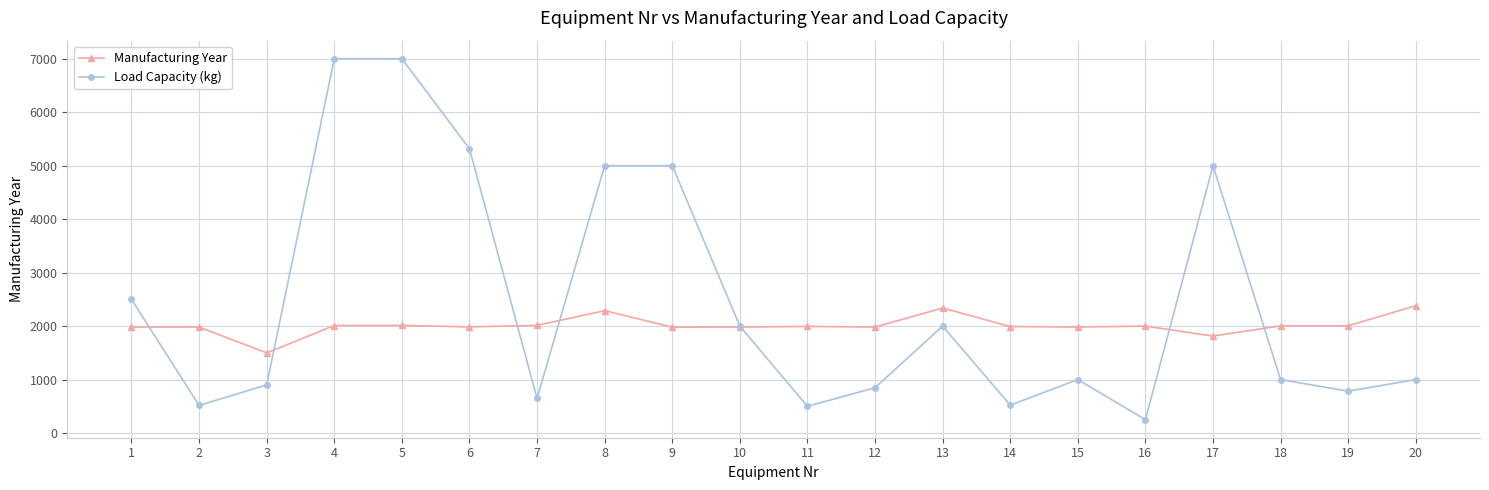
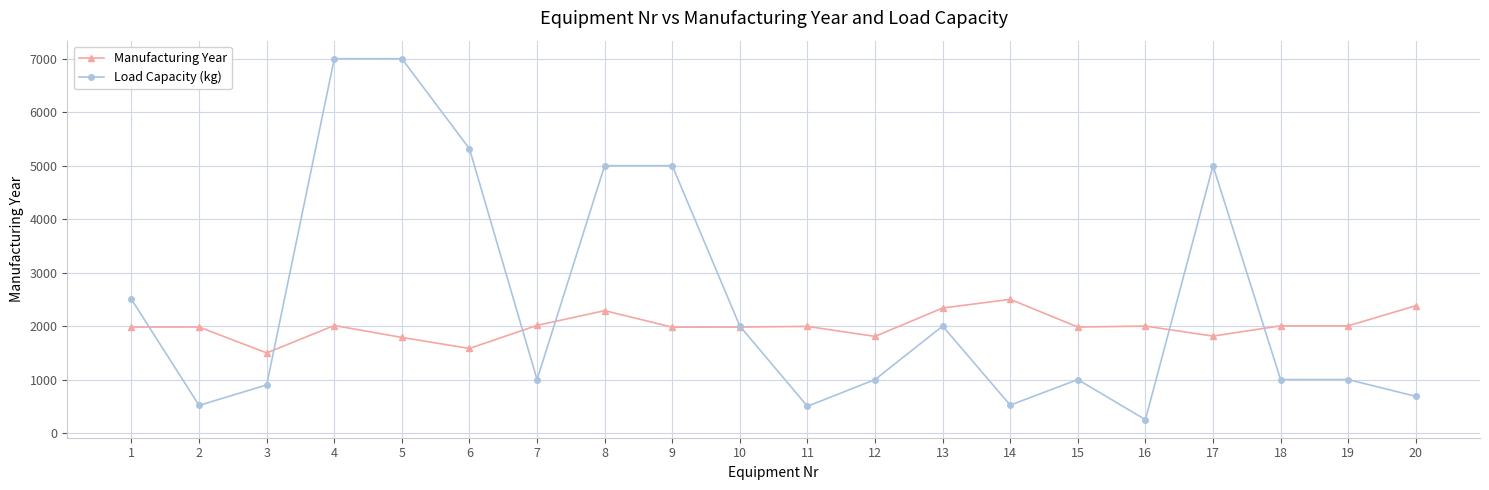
  {
    "Manufacturing Year": {
      "1": 2000,
      "2": 2000,
      "3": 1500,
      "4": 2000,
-     "5": 2000,
-     "6": 2000,
+     "5": 1800,
+     "6": 1600,
      "7": 2000,
      "8": 2300,
      "9": 2000,
      "11": 2000,
-     "12": 2000,
+     "12": 1800,
      "13": 2300,
-     "14": 2000,
+     "14": 2500,
      "15": 2000,
      "16": 2000,
      "17": 1800,
      "18": 2000,
      "19": 2000,
      "20": 2400
    },
    "Load Capacity (kg)": {
      "1": 2500,
      "2": 500,
      "3": 900,
      "4": 7000,
      "5": 7000,
      "6": 5300,
-     "7": 600,
+     "7": 1000,
      "8": 5000,
      "9": 5000,
      "11": 500,
-     "12": 800,
+     "12": 1000,
      "13": 2000,
      "14": 500,
      "15": 1000,
      "16": 300,
      "17": 5000,
      "18": 1000,
-     "19": 800,
-     "20": 1000
+     "19": 1000,
+     "20": 700
    }
  }
